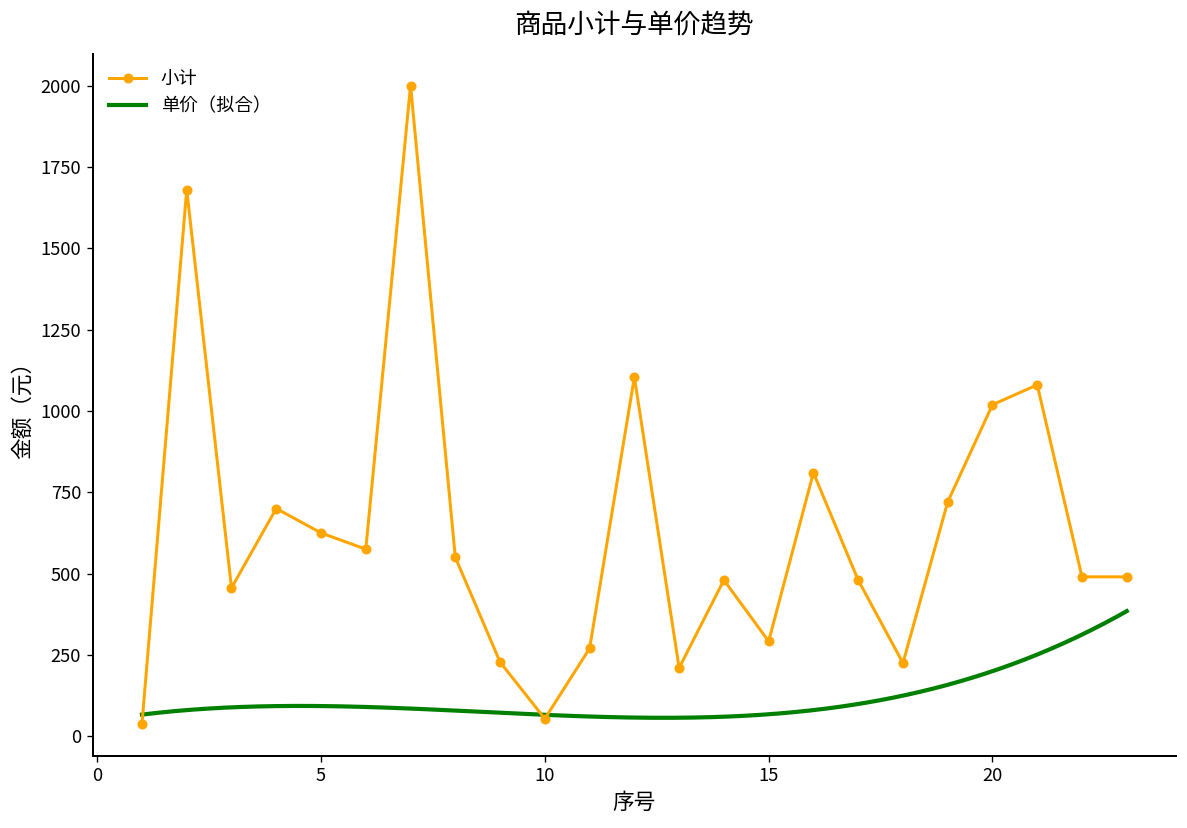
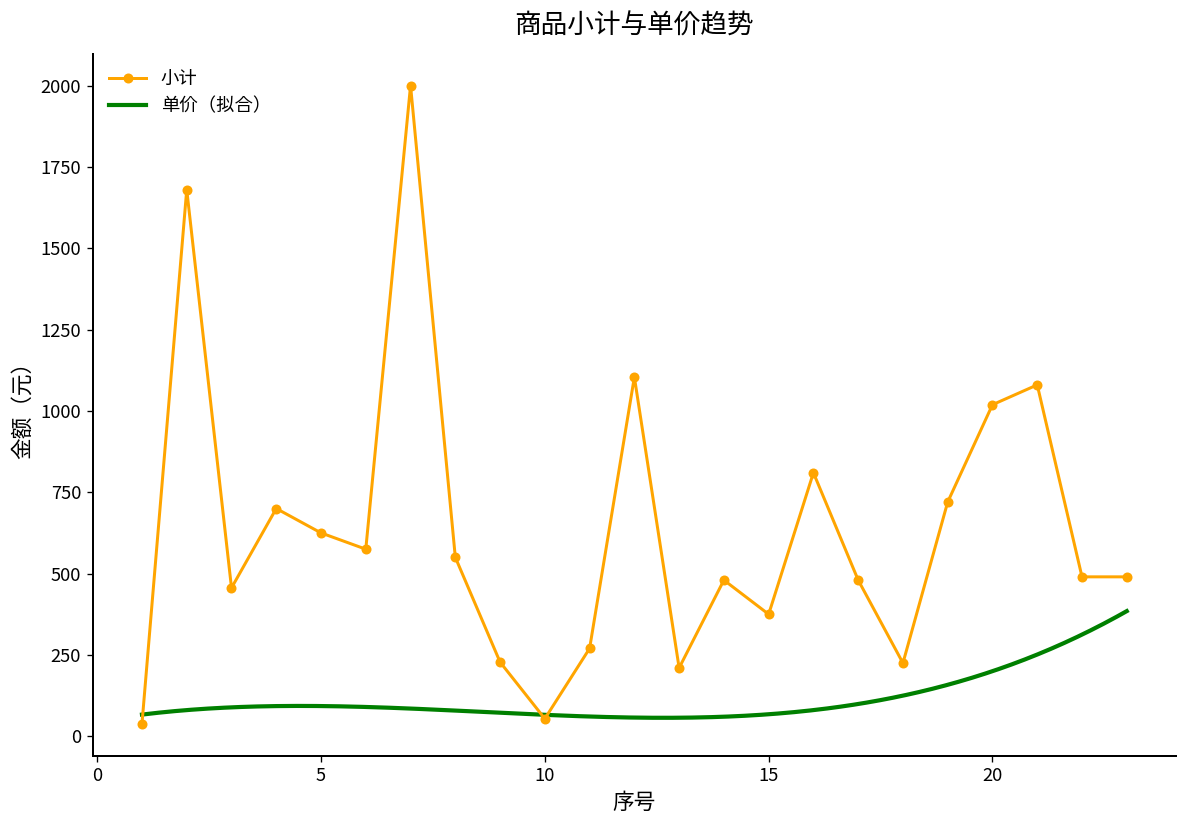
  {
    "小计": {
      "5": 630,
      "10": 50,
-     "15": 290,
+     "15": 380,
      "20": 1020
    }
  }
